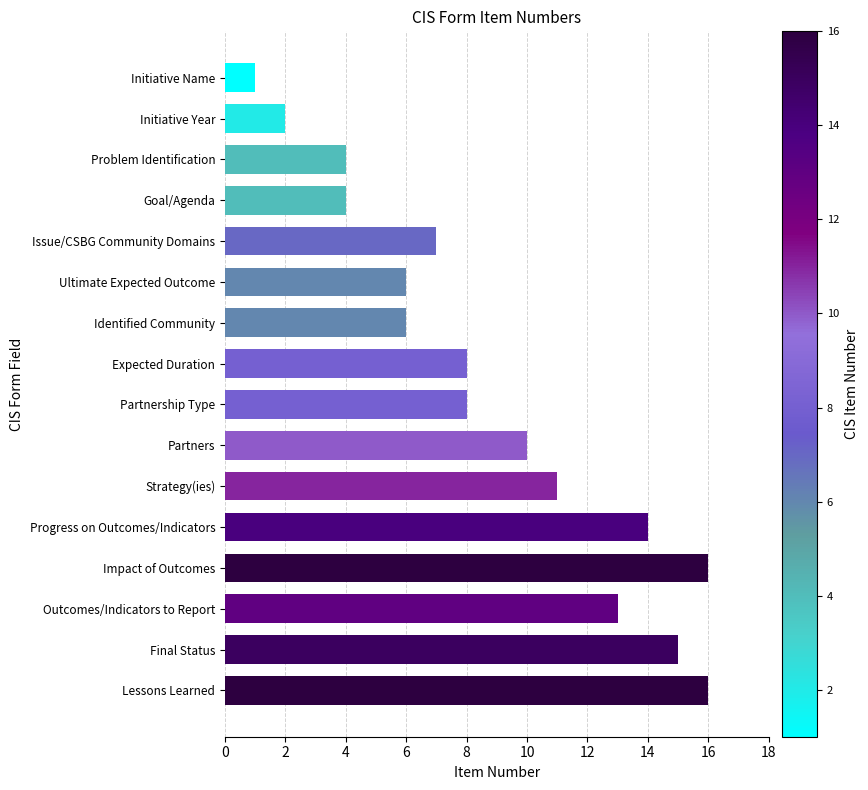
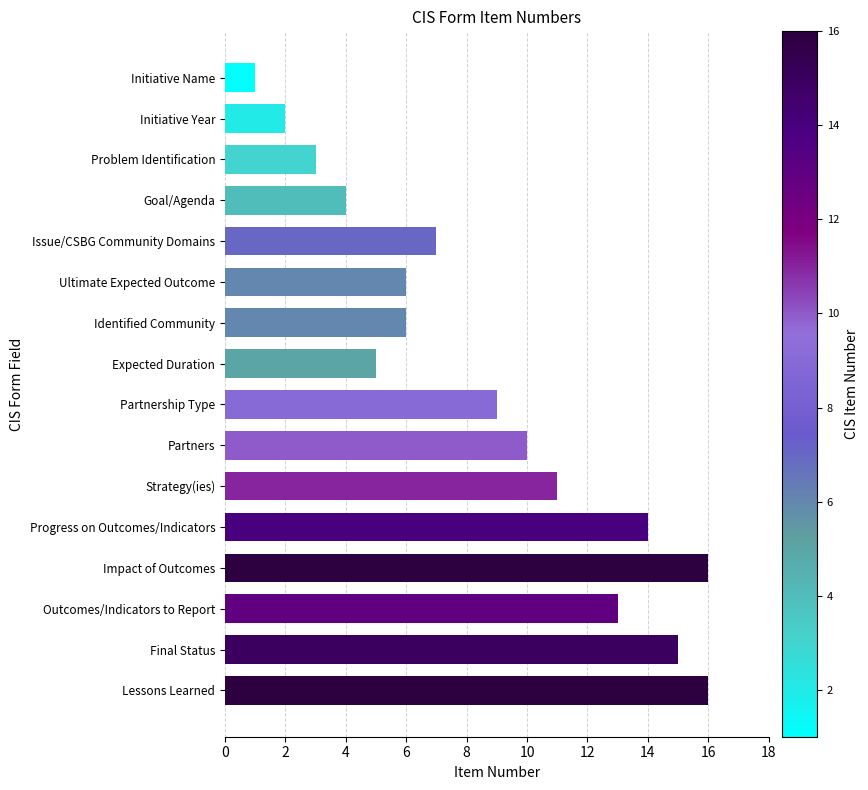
  {
    "Initiative Name": 1,
    "Initiative Year": 2,
-   "Problem Identification": 4,
+   "Problem Identification": 3,
    "Goal/Agenda": 4,
    "Issue/CSBG Community Domains": 7,
    "Ultimate Expected Outcome": 6,
    "Identified Community": 6,
-   "Expected Duration": 8,
-   "Partnership Type": 8,
+   "Expected Duration": 5,
+   "Partnership Type": 9,
    "Partners": 10,
    "Strategy(ies)": 11,
    "Progress on Outcomes/Indicators": 14,
    "Impact of Outcomes": 16,
    "Outcomes/Indicators to Report": 13,
    "Final Status": 15,
    "Lessons Learned": 16
  }
